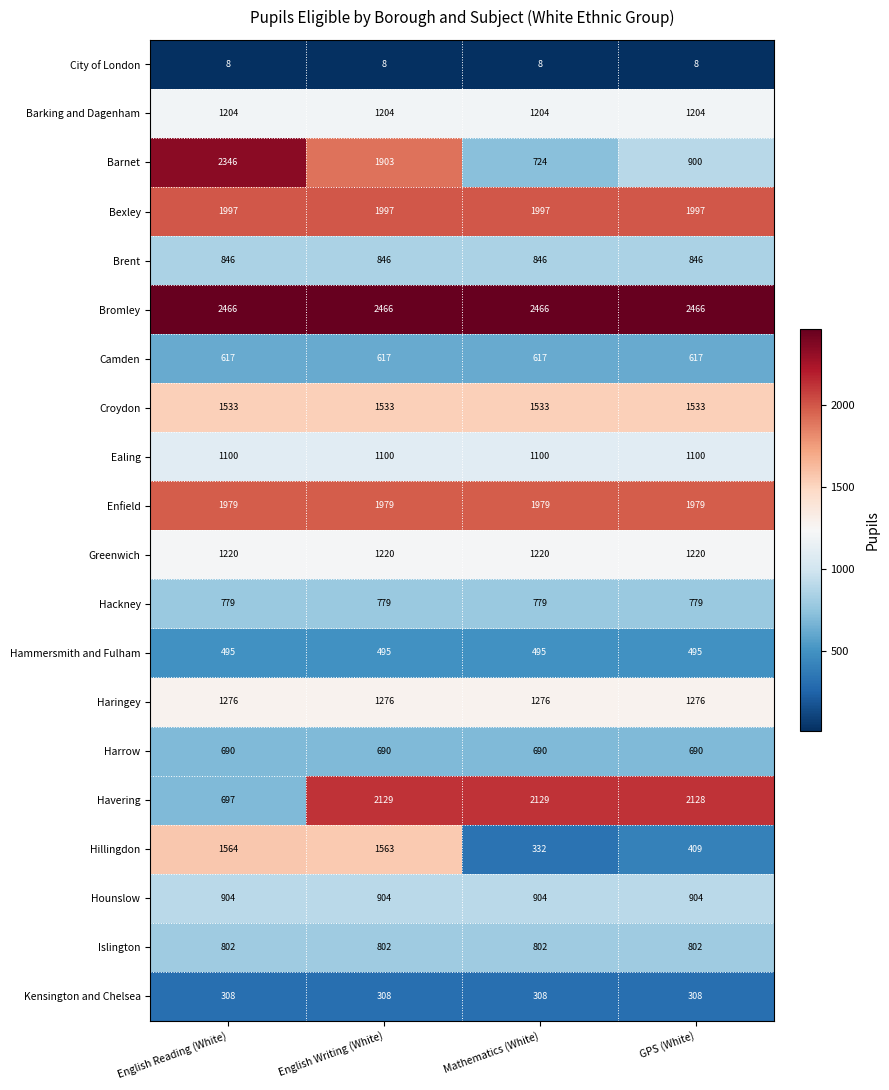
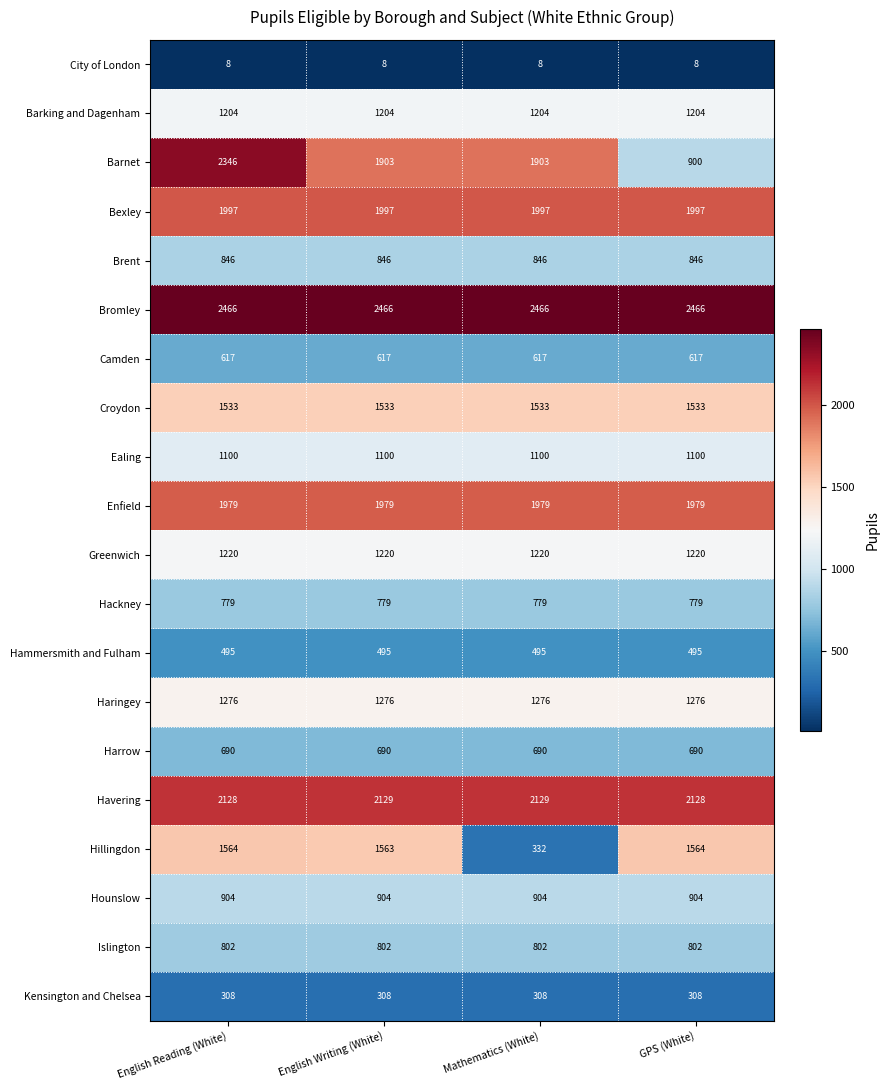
  {
    "City of London": {
      "English Reading (White)": 8,
      "English Writing (White)": 8,
      "Mathematics (White)": 8,
      "GPS (White)": 8
    },
    "Barking and Dagenham": {
      "English Reading (White)": 1204,
      "English Writing (White)": 1204,
      "Mathematics (White)": 1204,
      "GPS (White)": 1204
    },
    "Barnet": {
      "English Reading (White)": 2346,
      "English Writing (White)": 1903,
-     "Mathematics (White)": 724,
+     "Mathematics (White)": 1903,
      "GPS (White)": 900
    },
    "Bexley": {
      "English Reading (White)": 1997,
      "English Writing (White)": 1997,
      "Mathematics (White)": 1997,
      "GPS (White)": 1997
    },
    "Brent": {
      "English Reading (White)": 846,
      "English Writing (White)": 846,
      "Mathematics (White)": 846,
      "GPS (White)": 846
    },
    "Bromley": {
      "English Reading (White)": 2466,
      "English Writing (White)": 2466,
      "Mathematics (White)": 2466,
      "GPS (White)": 2466
    },
    "Camden": {
      "English Reading (White)": 617,
      "English Writing (White)": 617,
      "Mathematics (White)": 617,
      "GPS (White)": 617
    },
    "Croydon": {
      "English Reading (White)": 1533,
      "English Writing (White)": 1533,
      "Mathematics (White)": 1533,
      "GPS (White)": 1533
    },
    "Ealing": {
      "English Reading (White)": 1100,
      "English Writing (White)": 1100,
      "Mathematics (White)": 1100,
      "GPS (White)": 1100
    },
    "Enfield": {
      "English Reading (White)": 1979,
      "English Writing (White)": 1979,
      "Mathematics (White)": 1979,
      "GPS (White)": 1979
    },
    "Greenwich": {
      "English Reading (White)": 1220,
      "English Writing (White)": 1220,
      "Mathematics (White)": 1220,
      "GPS (White)": 1220
    },
    "Hackney": {
      "English Reading (White)": 779,
      "English Writing (White)": 779,
      "Mathematics (White)": 779,
      "GPS (White)": 779
    },
    "Hammersmith and Fulham": {
      "English Reading (White)": 495,
      "English Writing (White)": 495,
      "Mathematics (White)": 495,
      "GPS (White)": 495
    },
    "Haringey": {
      "English Reading (White)": 1276,
      "English Writing (White)": 1276,
      "Mathematics (White)": 1276,
      "GPS (White)": 1276
    },
    "Harrow": {
      "English Reading (White)": 690,
      "English Writing (White)": 690,
      "Mathematics (White)": 690,
      "GPS (White)": 690
    },
    "Havering": {
-     "English Reading (White)": 697,
+     "English Reading (White)": 2128,
      "English Writing (White)": 2129,
      "Mathematics (White)": 2129,
      "GPS (White)": 2128
    },
    "Hillingdon": {
      "English Reading (White)": 1564,
      "English Writing (White)": 1563,
      "Mathematics (White)": 332,
-     "GPS (White)": 409
+     "GPS (White)": 1564
    },
    "Hounslow": {
      "English Reading (White)": 904,
      "English Writing (White)": 904,
      "Mathematics (White)": 904,
      "GPS (White)": 904
    },
    "Islington": {
      "English Reading (White)": 802,
      "English Writing (White)": 802,
      "Mathematics (White)": 802,
      "GPS (White)": 802
    },
    "Kensington and Chelsea": {
      "English Reading (White)": 308,
      "English Writing (White)": 308,
      "Mathematics (White)": 308,
      "GPS (White)": 308
    }
  }
